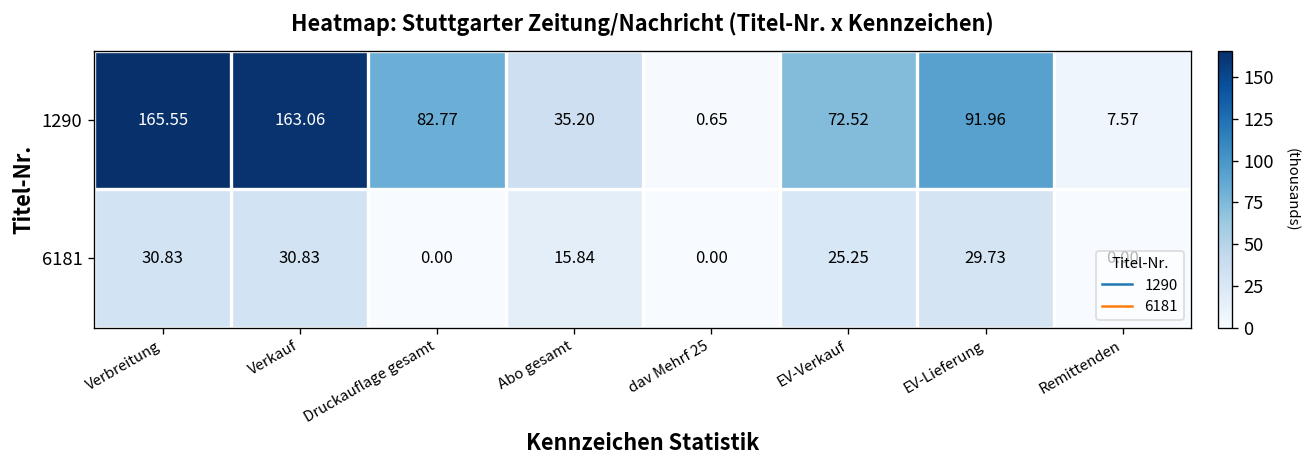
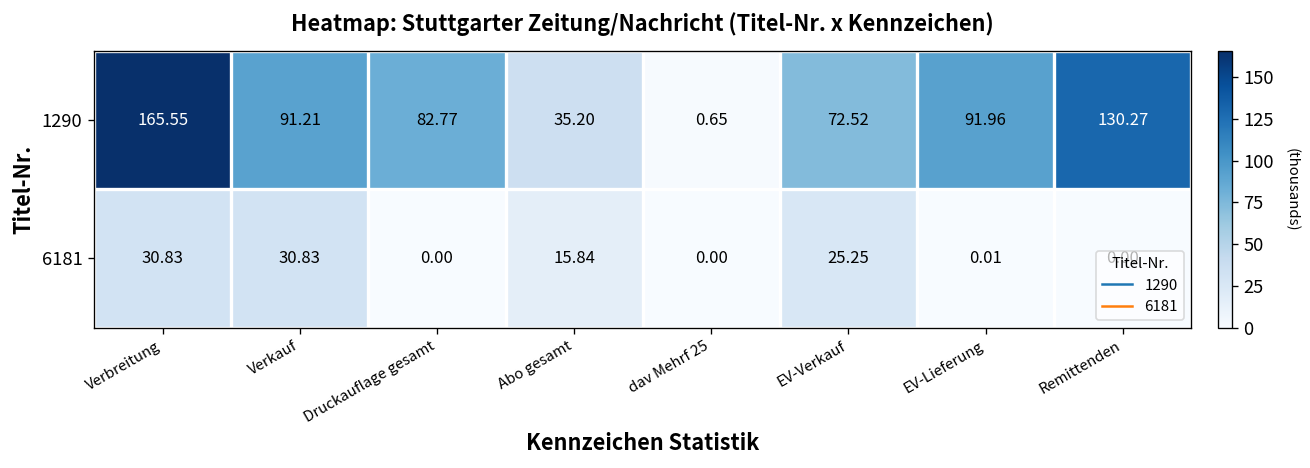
  {
    "1290": {
      "Verbreitung": 165.55,
-     "Verkauf": 163.06,
+     "Verkauf": 91.21,
      "Druckauflage gesamt": 82.77,
      "Abo gesamt": 35.20,
      "dav Mehrf 25": 0.65,
      "EV-Verkauf": 72.52,
      "EV-Lieferung": 91.96,
-     "Remittenden": 7.57
+     "Remittenden": 130.27
    },
    "6181": {
      "Verbreitung": 30.83,
      "Verkauf": 30.83,
      "Druckauflage gesamt": 0.00,
      "Abo gesamt": 15.84,
      "dav Mehrf 25": 0.00,
      "EV-Verkauf": 25.25,
-     "EV-Lieferung": 29.73
+     "EV-Lieferung": 0.01
    }
  }
